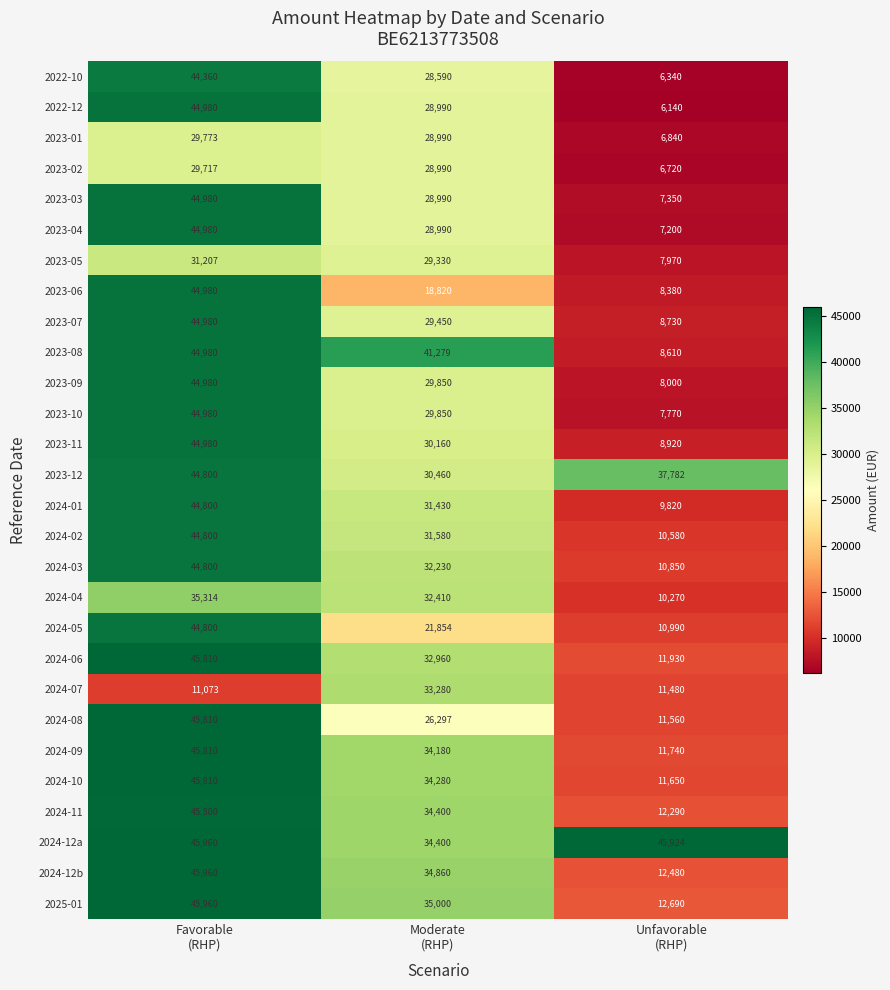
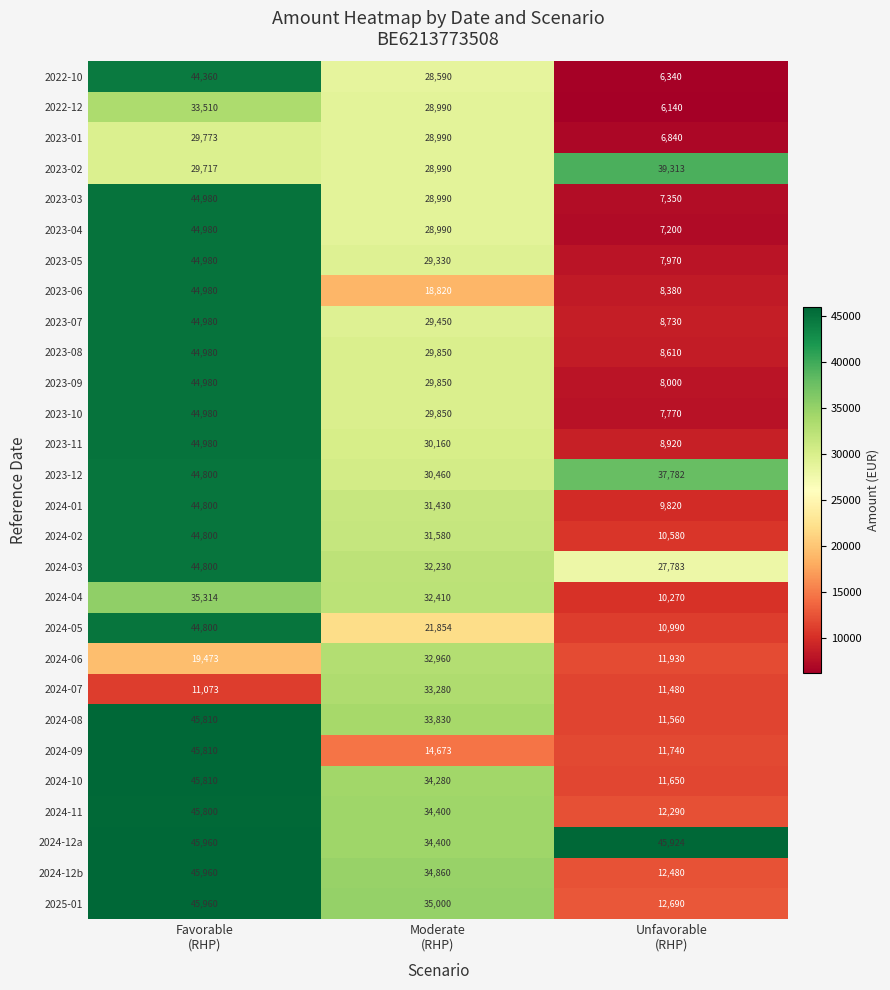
  {
    "2022-10": {
      "Favorable (RHP)": "44,360",
      "Moderate (RHP)": "28,590",
      "Unfavorable (RHP)": "6,340"
    },
    "2022-12": {
-     "Favorable (RHP)": "44,980",
+     "Favorable (RHP)": "33,510",
      "Moderate (RHP)": "28,990",
      "Unfavorable (RHP)": "6,140"
    },
    "2023-01": {
      "Favorable (RHP)": "29,773",
      "Moderate (RHP)": "28,990",
      "Unfavorable (RHP)": "6,840"
    },
    "2023-02": {
      "Favorable (RHP)": "29,717",
      "Moderate (RHP)": "28,990",
-     "Unfavorable (RHP)": "6,720"
+     "Unfavorable (RHP)": "39,313"
    },
    "2023-03": {
      "Favorable (RHP)": "44,980",
      "Moderate (RHP)": "28,990",
      "Unfavorable (RHP)": "7,350"
    },
    "2023-04": {
      "Favorable (RHP)": "44,980",
      "Moderate (RHP)": "28,990",
      "Unfavorable (RHP)": "7,200"
    },
    "2023-05": {
-     "Favorable (RHP)": "31,207",
+     "Favorable (RHP)": "44,980",
      "Moderate (RHP)": "29,330",
      "Unfavorable (RHP)": "7,970"
    },
    "2023-06": {
      "Favorable (RHP)": "44,980",
      "Moderate (RHP)": "18,820",
      "Unfavorable (RHP)": "8,380"
    },
    "2023-07": {
      "Favorable (RHP)": "44,980",
      "Moderate (RHP)": "29,450",
      "Unfavorable (RHP)": "8,730"
    },
    "2023-08": {
      "Favorable (RHP)": "44,980",
-     "Moderate (RHP)": "41,279",
+     "Moderate (RHP)": "29,850",
      "Unfavorable (RHP)": "8,610"
    },
    "2023-09": {
      "Favorable (RHP)": "44,980",
      "Moderate (RHP)": "29,850",
      "Unfavorable (RHP)": "8,000"
    },
    "2023-10": {
      "Favorable (RHP)": "44,980",
      "Moderate (RHP)": "29,850",
      "Unfavorable (RHP)": "7,770"
    },
    "2023-11": {
      "Favorable (RHP)": "44,980",
      "Moderate (RHP)": "30,160",
      "Unfavorable (RHP)": "8,920"
    },
    "2023-12": {
      "Favorable (RHP)": "44,800",
      "Moderate (RHP)": "30,460",
      "Unfavorable (RHP)": "37,782"
    },
    "2024-01": {
      "Favorable (RHP)": "44,800",
      "Moderate (RHP)": "31,430",
      "Unfavorable (RHP)": "9,820"
    },
    "2024-02": {
      "Favorable (RHP)": "44,800",
      "Moderate (RHP)": "31,580",
      "Unfavorable (RHP)": "10,580"
    },
    "2024-03": {
      "Favorable (RHP)": "44,800",
      "Moderate (RHP)": "32,230",
-     "Unfavorable (RHP)": "10,850"
+     "Unfavorable (RHP)": "27,783"
    },
    "2024-04": {
      "Favorable (RHP)": "35,314",
      "Moderate (RHP)": "32,410",
      "Unfavorable (RHP)": "10,270"
    },
    "2024-05": {
      "Favorable (RHP)": "44,800",
      "Moderate (RHP)": "21,854",
      "Unfavorable (RHP)": "10,990"
    },
    "2024-06": {
-     "Favorable (RHP)": "45,810",
+     "Favorable (RHP)": "19,473",
      "Moderate (RHP)": "32,960",
      "Unfavorable (RHP)": "11,930"
    },
    "2024-07": {
      "Favorable (RHP)": "11,073",
      "Moderate (RHP)": "33,280",
      "Unfavorable (RHP)": "11,480"
    },
    "2024-08": {
      "Favorable (RHP)": "45,810",
-     "Moderate (RHP)": "26,297",
+     "Moderate (RHP)": "33,830",
      "Unfavorable (RHP)": "11,560"
    },
    "2024-09": {
      "Favorable (RHP)": "45,810",
-     "Moderate (RHP)": "34,180",
+     "Moderate (RHP)": "14,673",
      "Unfavorable (RHP)": "11,740"
    },
    "2024-10": {
      "Favorable (RHP)": "45,810",
      "Moderate (RHP)": "34,280",
      "Unfavorable (RHP)": "11,650"
    },
    "2024-11": {
      "Favorable (RHP)": "45,800",
      "Moderate (RHP)": "34,400",
      "Unfavorable (RHP)": "12,290"
    },
    "2024-12a": {
      "Favorable (RHP)": "45,960",
      "Moderate (RHP)": "34,400",
      "Unfavorable (RHP)": "45,924"
    },
    "2024-12b": {
      "Favorable (RHP)": "45,960",
      "Moderate (RHP)": "34,860",
      "Unfavorable (RHP)": "12,480"
    },
    "2025-01": {
      "Favorable (RHP)": "45,960",
      "Moderate (RHP)": "35,000",
      "Unfavorable (RHP)": "12,690"
    }
  }
